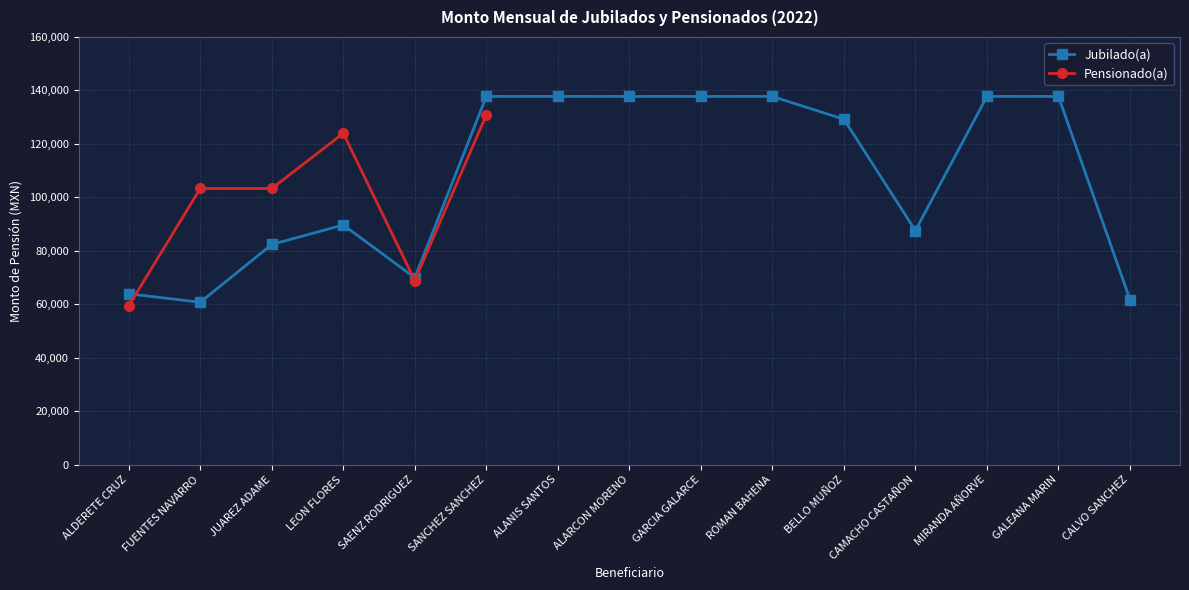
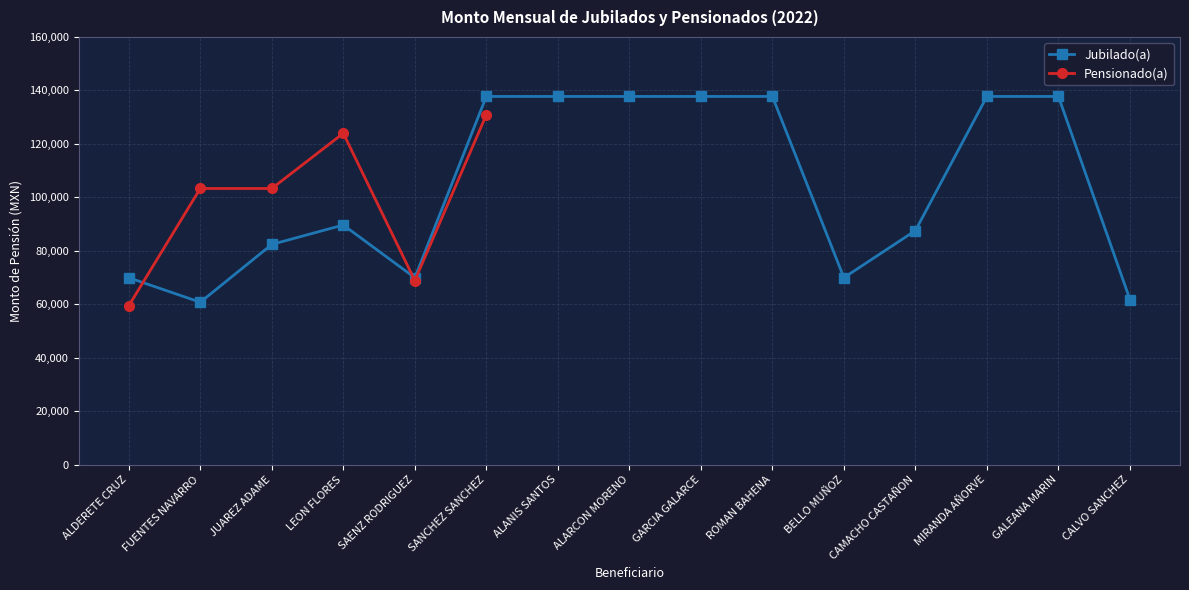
  {
    "Jubilado(a)": {
-     "ALDERETE CRUZ": "64,000",
+     "ALDERETE CRUZ": "70,000",
      "FUENTES NAVARRO": "61,000",
      "JUAREZ ADAME": "82,000",
      "LEON FLORES": "90,000",
      "SAENZ RODRIGUEZ": "70,000",
      "SANCHEZ SANCHEZ": "138,000",
      "ALANIS SANTOS": "138,000",
      "ALARCON MORENO": "138,000",
      "GARCIA GALARCE": "138,000",
      "ROMAN BAHENA": "138,000",
-     "BELLO MUÑOZ": "129,000",
+     "BELLO MUÑOZ": "70,000",
      "CAMACHO CASTAÑON": "88,000",
      "MIRANDA AÑORVE": "138,000",
      "GALEANA MARIN": "138,000",
      "CALVO SANCHEZ": "62,000"
    },
    "Pensionado(a)": {
      "ALDERETE CRUZ": "59,000",
      "FUENTES NAVARRO": "103,000",
      "JUAREZ ADAME": "103,000",
      "LEON FLORES": "124,000",
      "SAENZ RODRIGUEZ": "69,000",
      "SANCHEZ SANCHEZ": "131,000"
    }
  }
